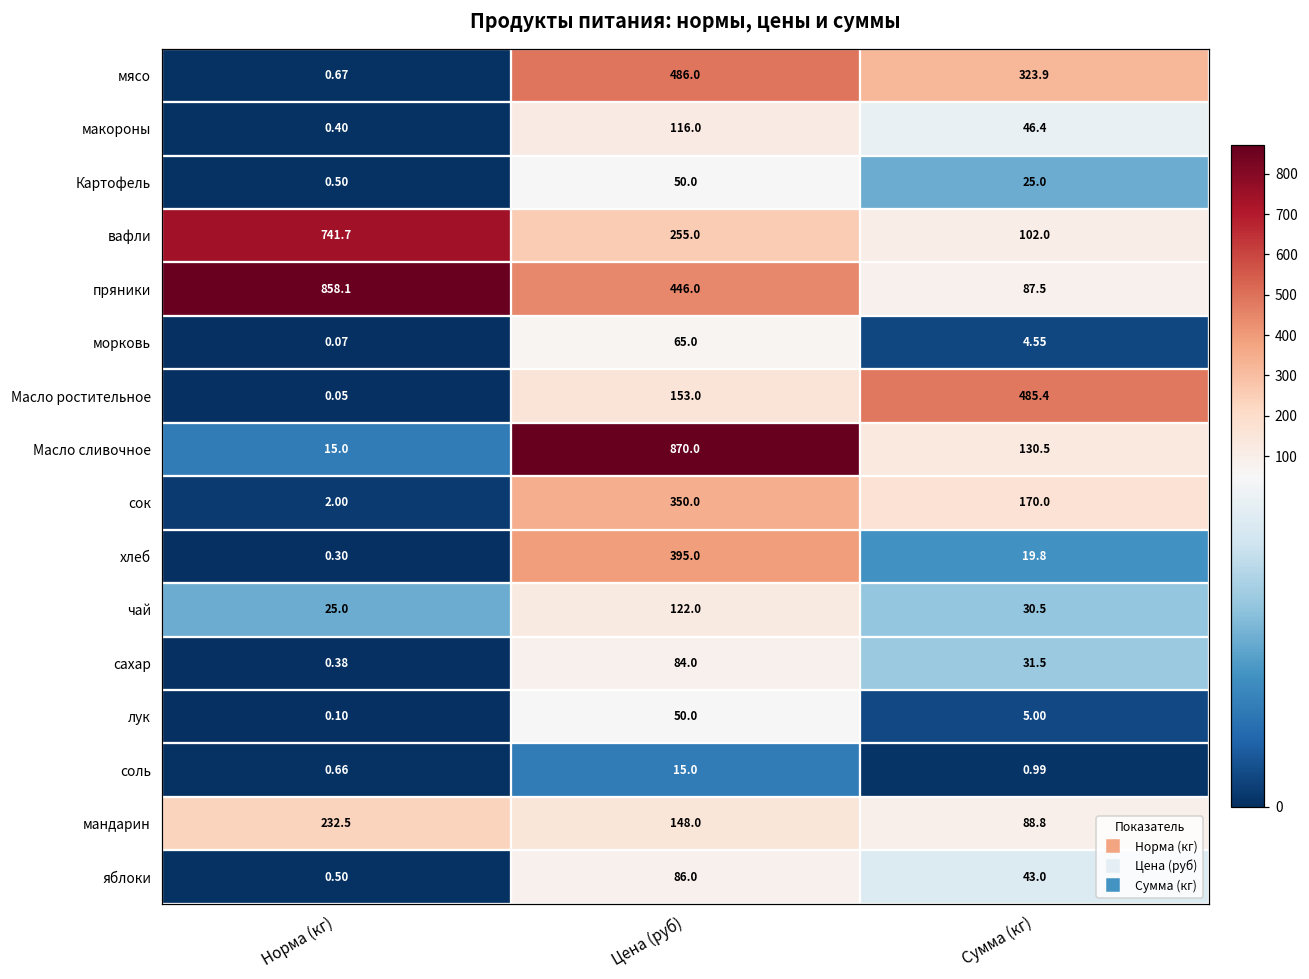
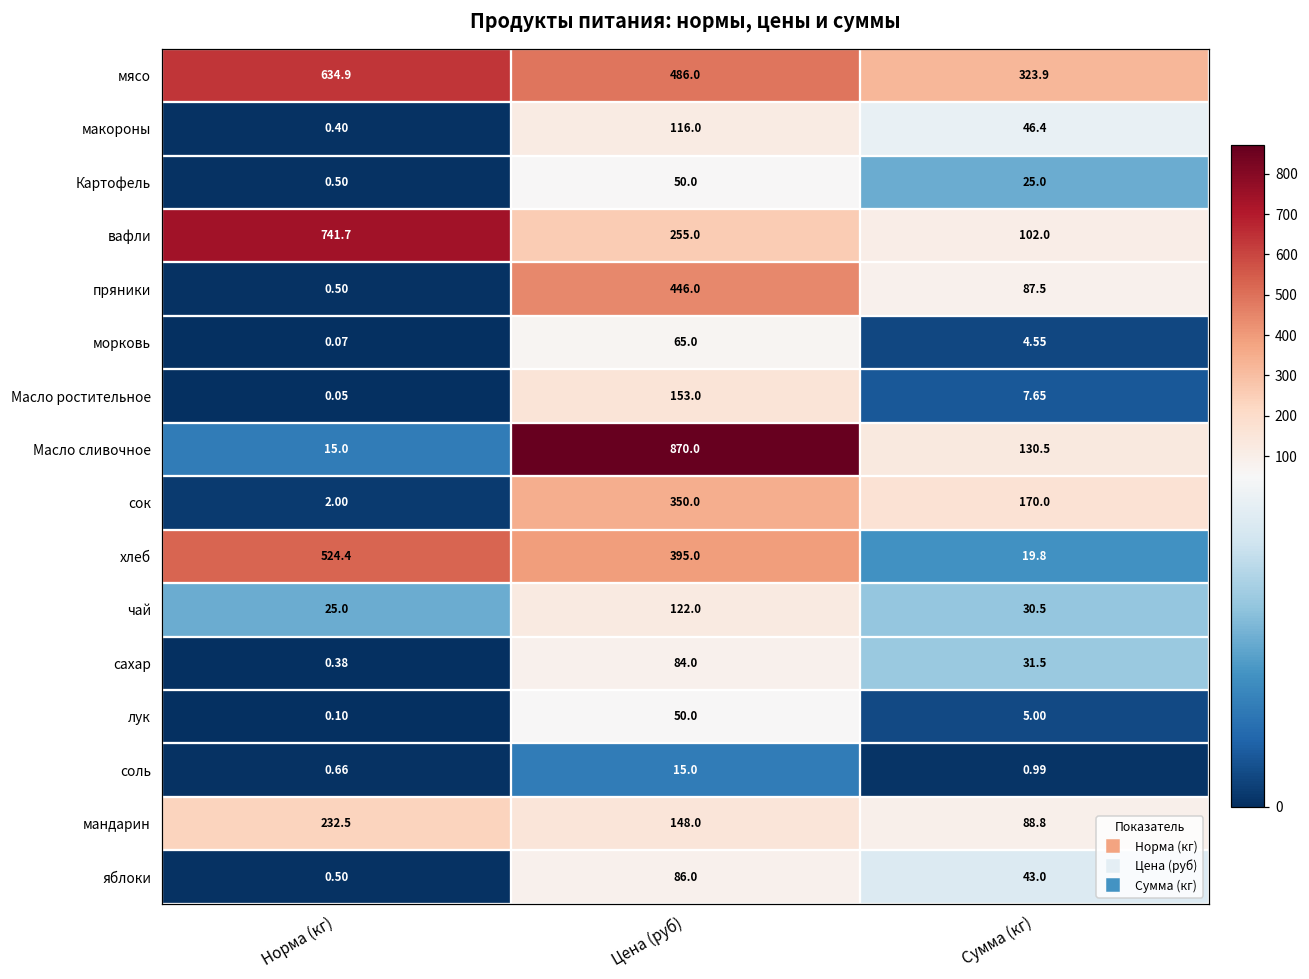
  {
    "мясо": {
-     "Норма (кг)": 0.67,
+     "Норма (кг)": 634.9,
      "Цена (руб)": 486.0,
      "Сумма (кг)": 323.9
    },
    "макороны": {
      "Норма (кг)": 0.40,
      "Цена (руб)": 116.0,
      "Сумма (кг)": 46.4
    },
    "Картофель": {
      "Норма (кг)": 0.50,
      "Цена (руб)": 50.0,
      "Сумма (кг)": 25.0
    },
    "вафли": {
      "Норма (кг)": 741.7,
      "Цена (руб)": 255.0,
      "Сумма (кг)": 102.0
    },
    "пряники": {
-     "Норма (кг)": 858.1,
+     "Норма (кг)": 0.50,
      "Цена (руб)": 446.0,
      "Сумма (кг)": 87.5
    },
    "морковь": {
      "Норма (кг)": 0.07,
      "Цена (руб)": 65.0,
      "Сумма (кг)": 4.55
    },
    "Масло ростительное": {
      "Норма (кг)": 0.05,
      "Цена (руб)": 153.0,
-     "Сумма (кг)": 485.4
+     "Сумма (кг)": 7.65
    },
    "Масло сливочное": {
      "Норма (кг)": 15.0,
      "Цена (руб)": 870.0,
      "Сумма (кг)": 130.5
    },
    "сок": {
      "Норма (кг)": 2.00,
      "Цена (руб)": 350.0,
      "Сумма (кг)": 170.0
    },
    "хлеб": {
-     "Норма (кг)": 0.30,
+     "Норма (кг)": 524.4,
      "Цена (руб)": 395.0,
      "Сумма (кг)": 19.8
    },
    "чай": {
      "Норма (кг)": 25.0,
      "Цена (руб)": 122.0,
      "Сумма (кг)": 30.5
    },
    "сахар": {
      "Норма (кг)": 0.38,
      "Цена (руб)": 84.0,
      "Сумма (кг)": 31.5
    },
    "лук": {
      "Норма (кг)": 0.10,
      "Цена (руб)": 50.0,
      "Сумма (кг)": 5.00
    },
    "соль": {
      "Норма (кг)": 0.66,
      "Цена (руб)": 15.0,
      "Сумма (кг)": 0.99
    },
    "мандарин": {
      "Норма (кг)": 232.5,
      "Цена (руб)": 148.0,
      "Сумма (кг)": 88.8
    },
    "яблоки": {
      "Норма (кг)": 0.50,
      "Цена (руб)": 86.0,
      "Сумма (кг)": 43.0
    }
  }
